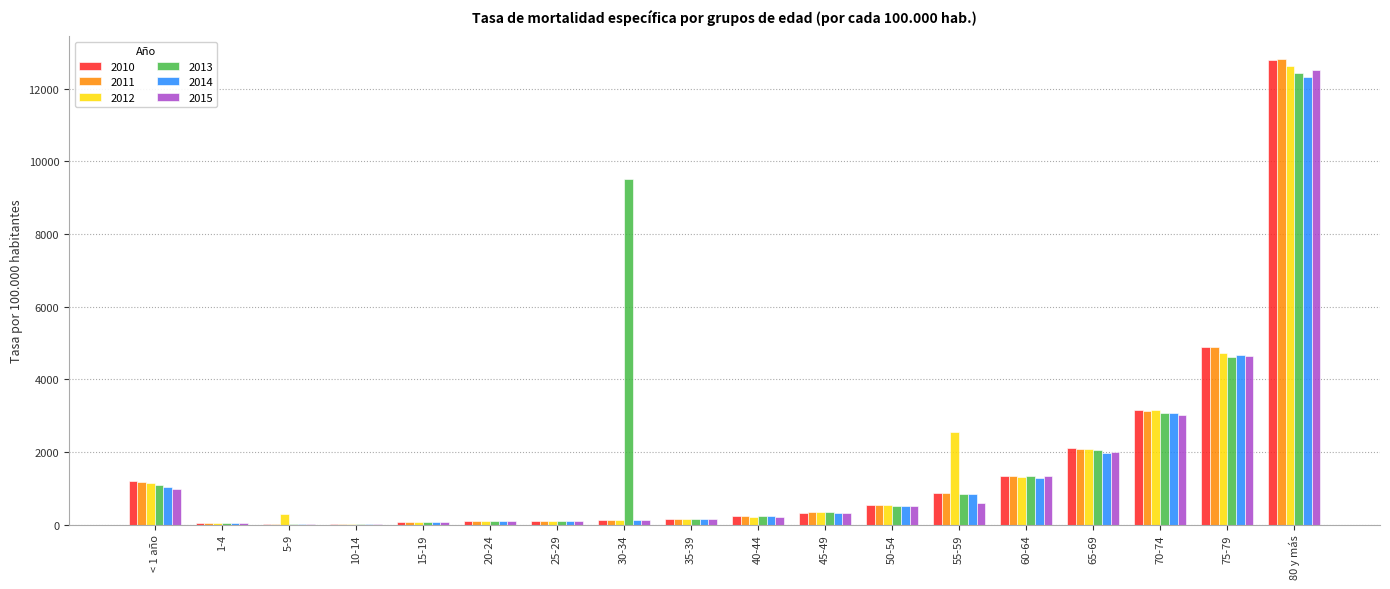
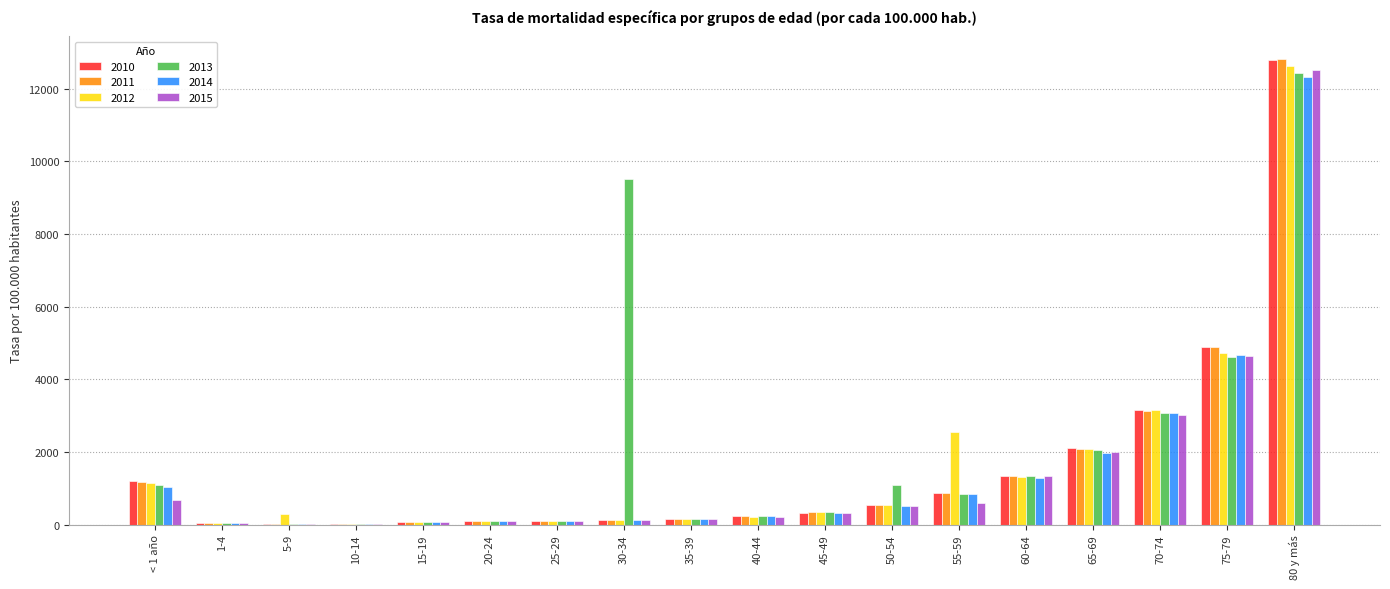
  {
    "2010": {
      "< 1 año": 1200,
      "15-19": 100,
      "20-24": 100,
      "25-29": 100,
      "30-34": 100,
      "35-39": 200,
      "40-44": 200,
      "45-49": 300,
      "50-54": 600,
      "55-59": 900,
      "60-64": 1300,
      "65-69": 2100,
      "70-74": 3200,
      "75-79": 4900,
      "80 y más": 12800
    },
    "2011": {
      "< 1 año": 1200,
      "15-19": 100,
      "20-24": 100,
      "25-29": 100,
      "30-34": 100,
      "35-39": 100,
      "40-44": 200,
      "45-49": 300,
      "50-54": 500,
      "55-59": 900,
      "60-64": 1300,
      "65-69": 2100,
      "70-74": 3100,
      "75-79": 4900,
      "80 y más": 12800
    },
    "2012": {
      "< 1 año": 1100,
      "5-9": 300,
      "15-19": 100,
      "20-24": 100,
      "25-29": 100,
      "30-34": 100,
      "35-39": 100,
      "40-44": 200,
      "45-49": 400,
      "50-54": 500,
      "55-59": 2500,
      "60-64": 1300,
      "65-69": 2100,
      "70-74": 3200,
      "75-79": 4700,
      "80 y más": 12600
    },
    "2013": {
      "< 1 año": 1100,
      "15-19": 100,
      "20-24": 100,
      "25-29": 100,
      "30-34": 9500,
      "35-39": 200,
      "40-44": 200,
      "45-49": 300,
-     "50-54": 500,
+     "50-54": 1100,
      "55-59": 900,
      "60-64": 1300,
      "65-69": 2000,
      "70-74": 3100,
      "75-79": 4600,
      "80 y más": 12400
    },
    "2014": {
      "< 1 año": 1000,
      "15-19": 100,
      "20-24": 100,
      "25-29": 100,
      "30-34": 100,
      "35-39": 100,
      "40-44": 200,
      "45-49": 300,
      "50-54": 500,
      "55-59": 900,
      "60-64": 1300,
      "65-69": 2000,
      "70-74": 3100,
      "75-79": 4700,
      "80 y más": 12300
    },
    "2015": {
-     "< 1 año": 1000,
+     "< 1 año": 700,
      "20-24": 100,
      "25-29": 100,
      "30-34": 100,
      "35-39": 100,
      "40-44": 200,
      "45-49": 300,
      "50-54": 500,
      "55-59": 600,
      "60-64": 1300,
      "65-69": 2000,
      "70-74": 3000,
      "75-79": 4700,
      "80 y más": 12500
    }
  }
